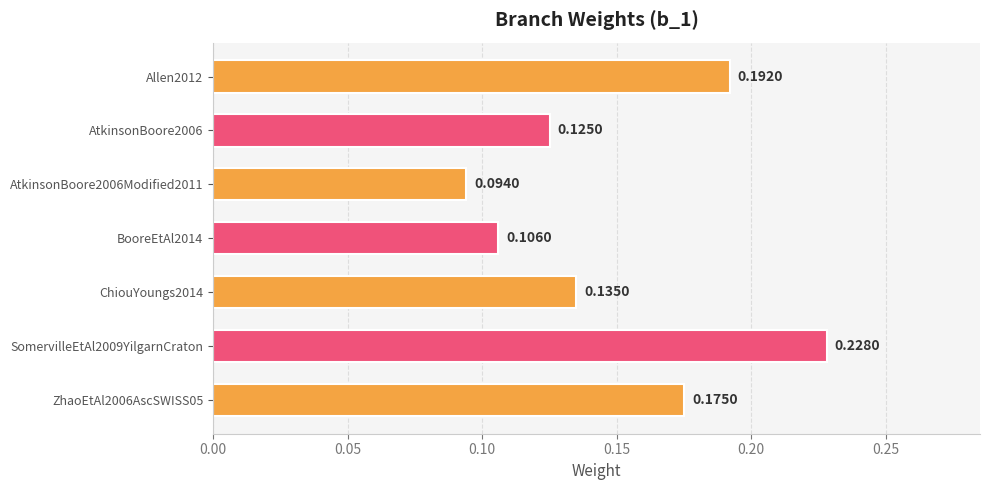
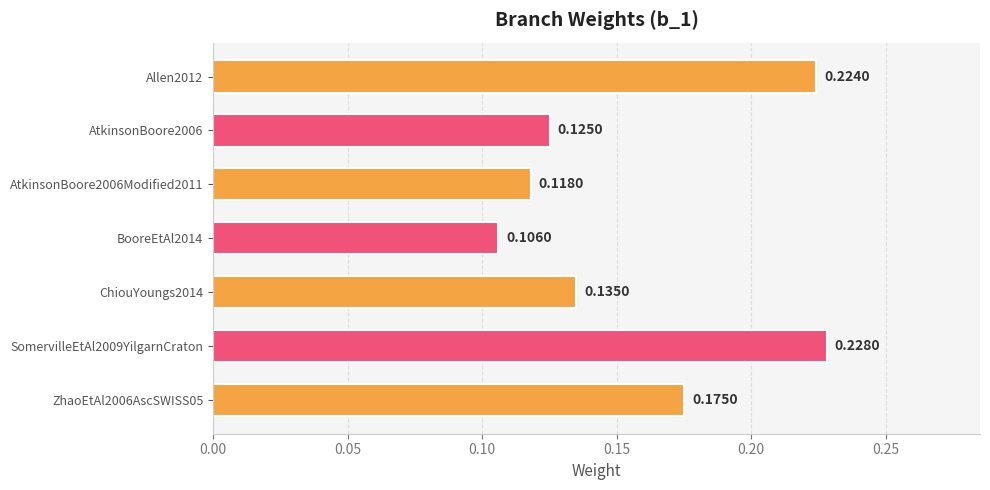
  {
-   "Allen2012": 0.1920,
+   "Allen2012": 0.2240,
    "AtkinsonBoore2006": 0.1250,
-   "AtkinsonBoore2006Modified2011": 0.0940,
+   "AtkinsonBoore2006Modified2011": 0.1180,
    "BooreEtAl2014": 0.1060,
    "ChiouYoungs2014": 0.1350,
    "SomervilleEtAl2009YilgarnCraton": 0.2280,
    "ZhaoEtAl2006AscSWISS05": 0.1750
  }
